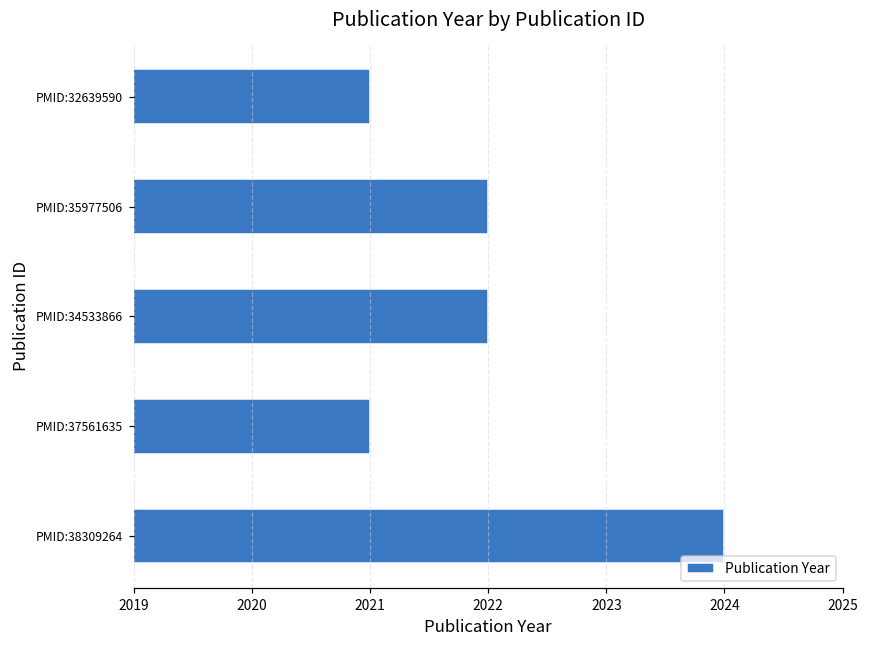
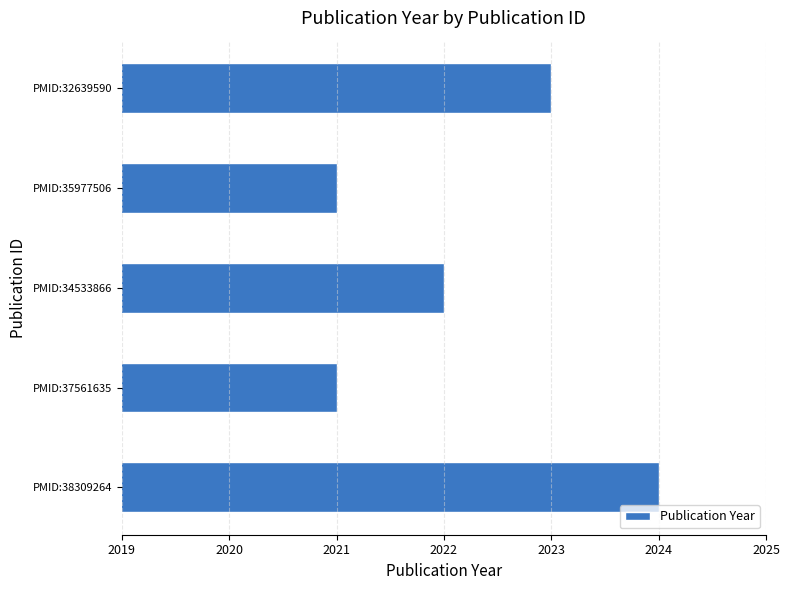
  {
-   "PMID:32639590": 2021,
-   "PMID:35977506": 2022,
+   "PMID:32639590": 2023,
+   "PMID:35977506": 2021,
    "PMID:34533866": 2022,
    "PMID:37561635": 2021,
    "PMID:38309264": 2024
  }
